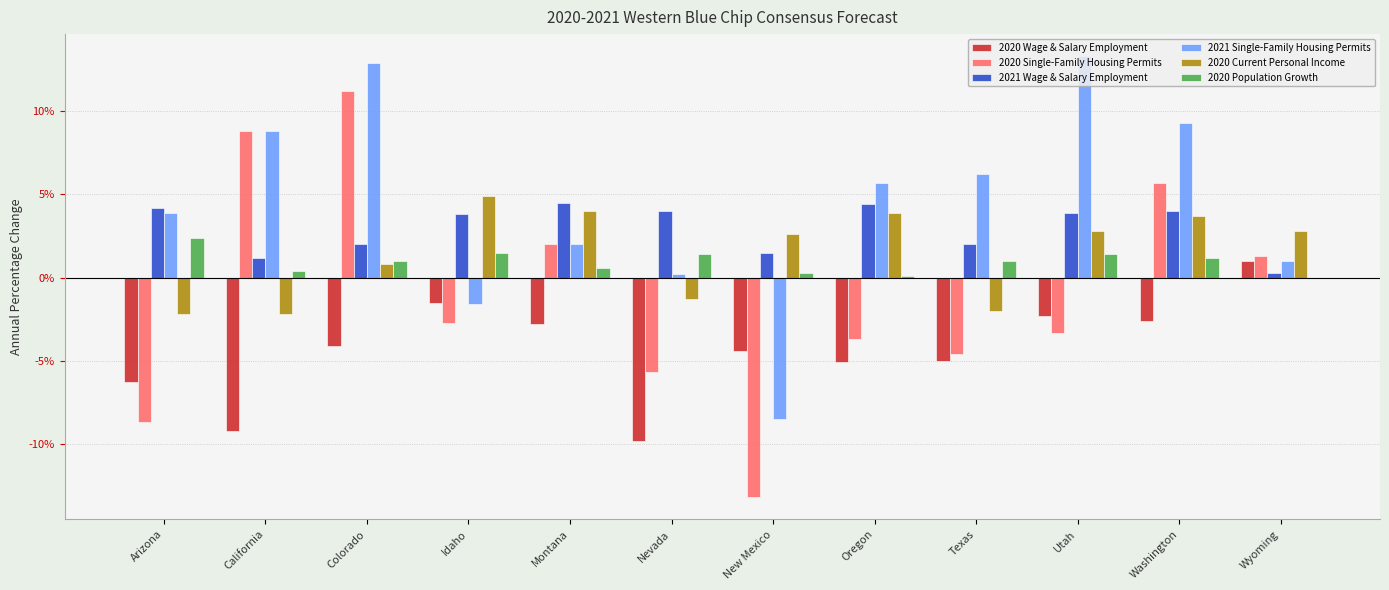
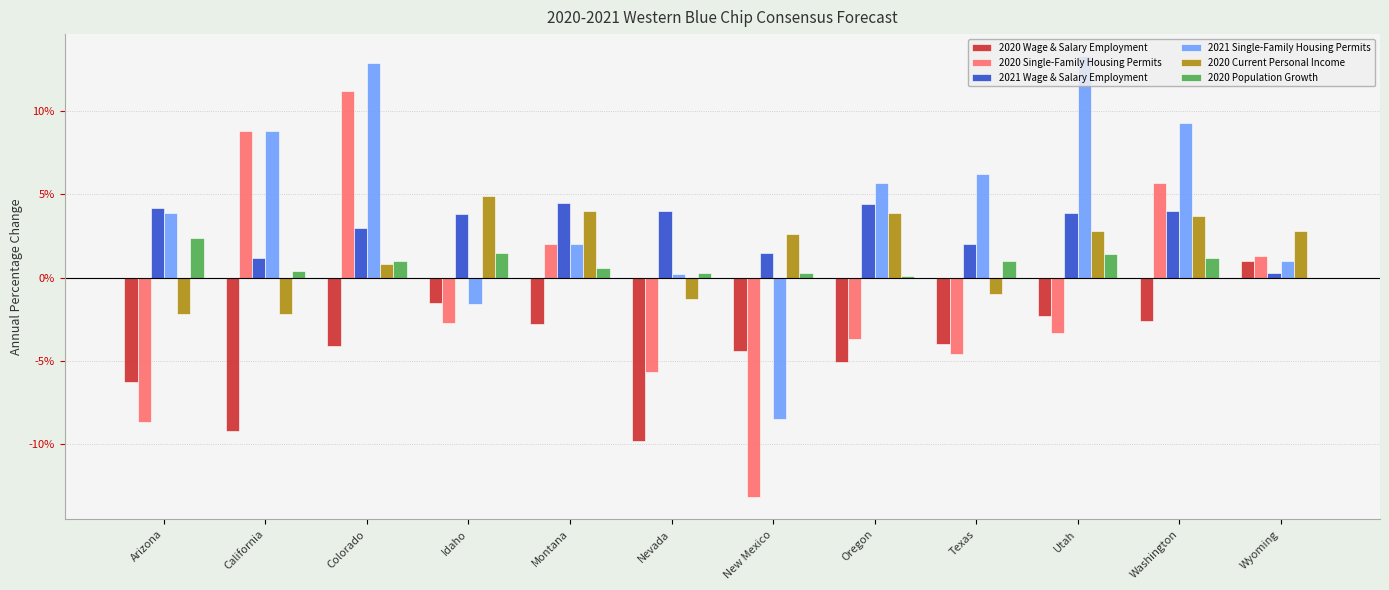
  {
    "2020 Wage & Salary Employment": {
      "Arizona": "-6.3%",
      "California": "-9.2%",
      "Colorado": "-4.1%",
      "Idaho": "-1.5%",
      "Montana": "-2.8%",
      "Nevada": "-9.8%",
      "New Mexico": "-4.4%",
      "Oregon": "-5.1%",
-     "Texas": "-5.0%",
+     "Texas": "-4.0%",
      "Utah": "-2.3%",
      "Washington": "-2.6%",
      "Wyoming": "1.0%"
    },
    "2020 Single-Family Housing Permits": {
      "Arizona": "-8.7%",
      "California": "8.8%",
      "Colorado": "11.2%",
      "Idaho": "-2.7%",
      "Montana": "2.0%",
      "Nevada": "-5.7%",
      "New Mexico": "-13.2%",
      "Oregon": "-3.7%",
      "Texas": "-4.6%",
      "Utah": "-3.3%",
      "Washington": "5.7%",
      "Wyoming": "1.3%"
    },
    "2021 Wage & Salary Employment": {
      "Arizona": "4.2%",
      "California": "1.2%",
-     "Colorado": "2.0%",
+     "Colorado": "3.0%",
      "Idaho": "3.8%",
      "Montana": "4.5%",
      "Nevada": "4.0%",
      "New Mexico": "1.5%",
      "Oregon": "4.4%",
      "Texas": "2.0%",
      "Utah": "3.9%",
      "Washington": "4.0%",
      "Wyoming": "0.3%"
    },
    "2021 Single-Family Housing Permits": {
      "Arizona": "3.9%",
      "California": "8.8%",
      "Colorado": "12.9%",
      "Idaho": "-1.6%",
      "Montana": "2.0%",
      "Nevada": "0.2%",
      "New Mexico": "-8.5%",
      "Oregon": "5.7%",
      "Texas": "6.2%",
      "Washington": "9.3%",
      "Wyoming": "1.0%"
    },
    "2020 Current Personal Income": {
      "Arizona": "-2.2%",
      "California": "-2.2%",
      "Colorado": "0.8%",
      "Idaho": "4.9%",
      "Montana": "4.0%",
      "Nevada": "-1.3%",
      "New Mexico": "2.6%",
      "Oregon": "3.9%",
-     "Texas": "-2.0%",
+     "Texas": "-1.0%",
      "Utah": "2.8%",
      "Washington": "3.7%",
      "Wyoming": "2.8%"
    },
    "2020 Population Growth": {
      "Arizona": "2.4%",
      "California": "0.4%",
      "Colorado": "1.0%",
      "Idaho": "1.5%",
      "Montana": "0.6%",
-     "Nevada": "1.4%",
+     "Nevada": "0.3%",
      "New Mexico": "0.3%",
      "Texas": "1.0%",
      "Utah": "1.4%",
      "Washington": "1.2%",
      "Wyoming": "0.0%"
    }
  }
